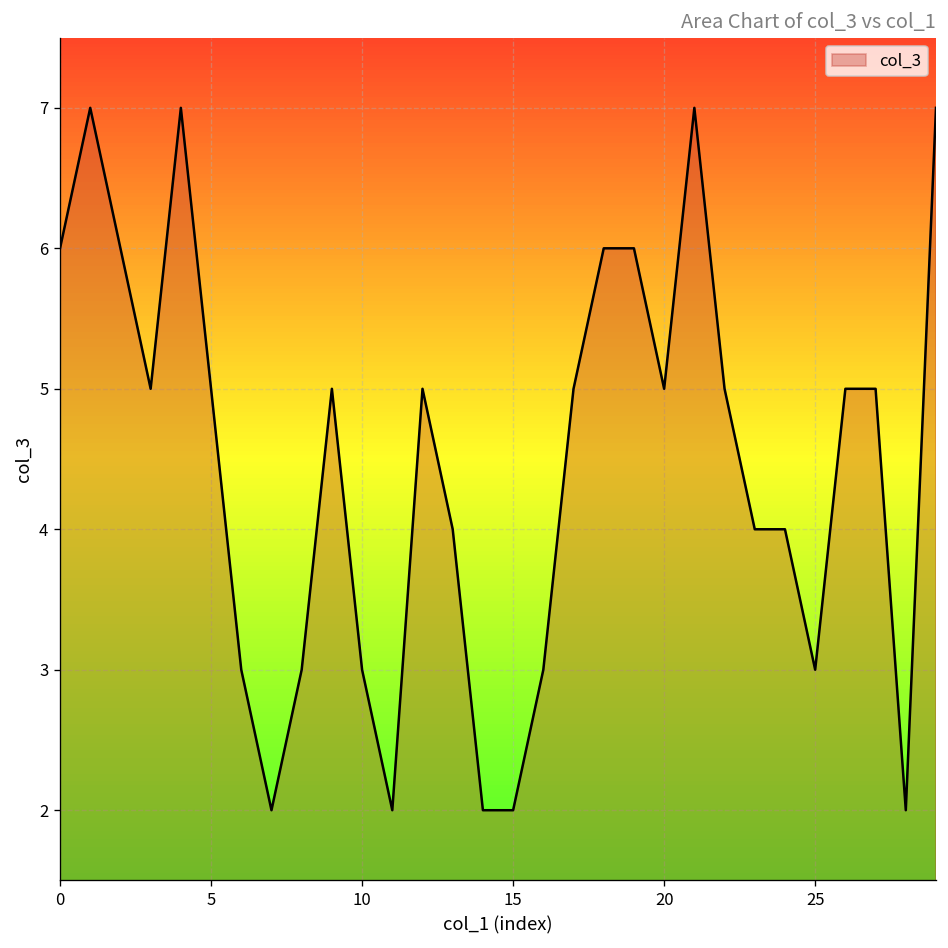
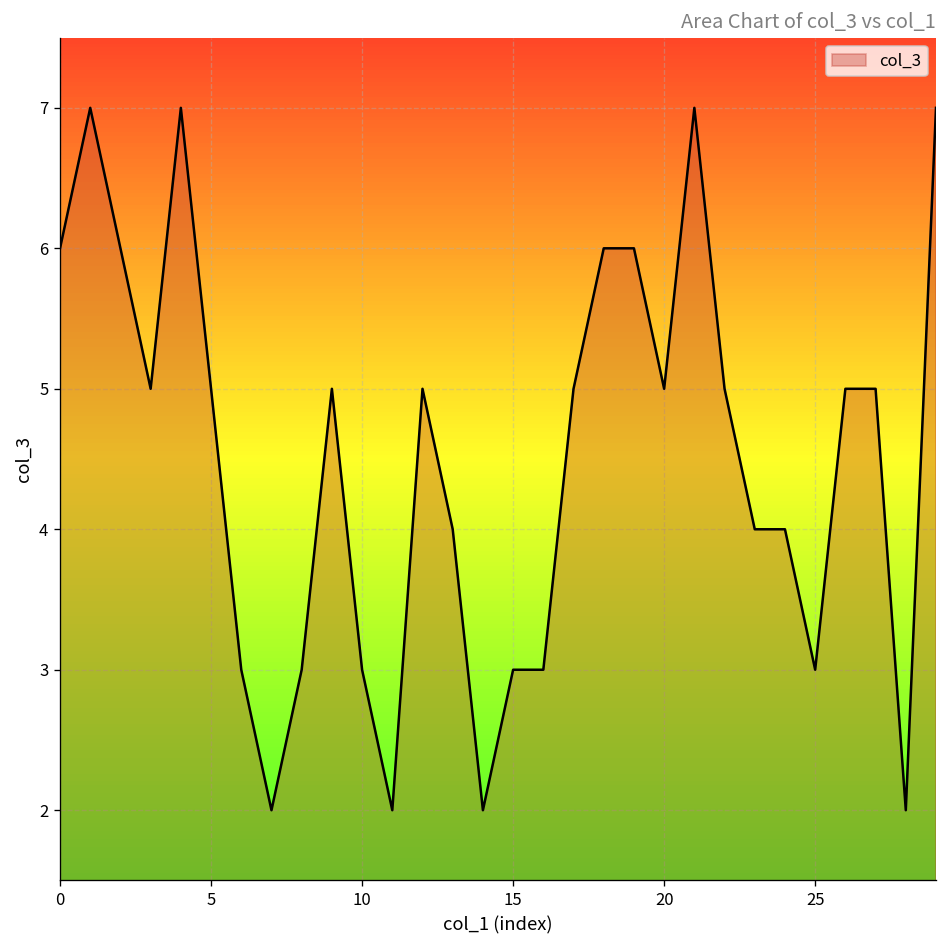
  {
    "0": 6,
    "5": 5,
    "10": 3,
-   "15": 2,
+   "15": 3,
    "20": 5,
    "25": 3
  }
